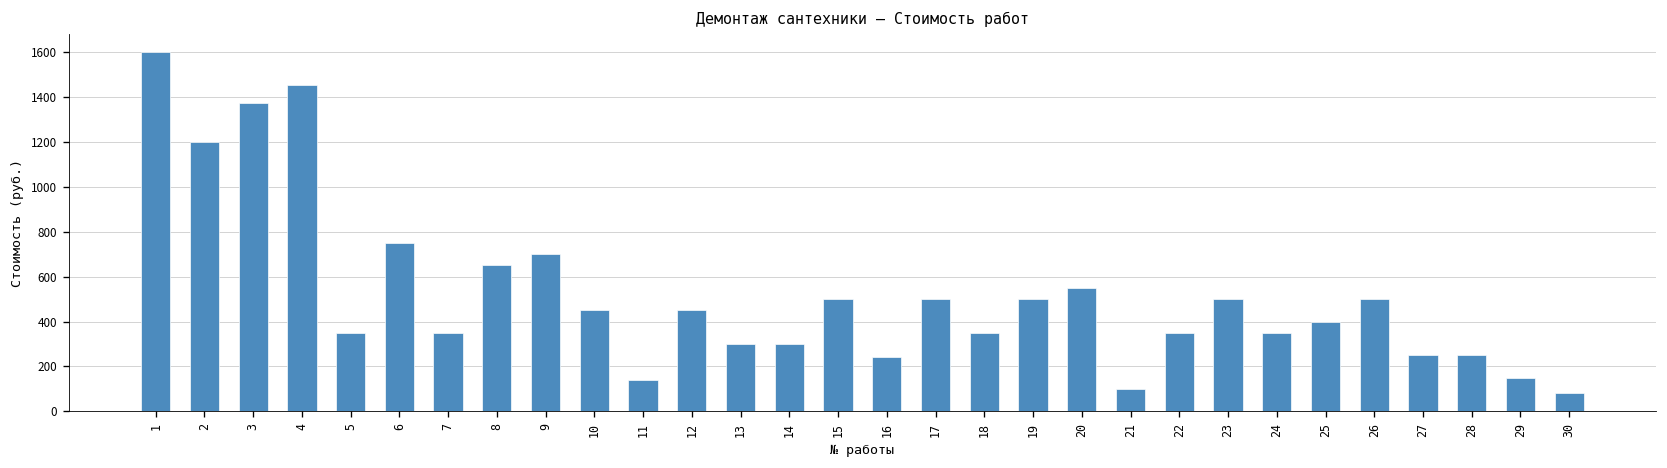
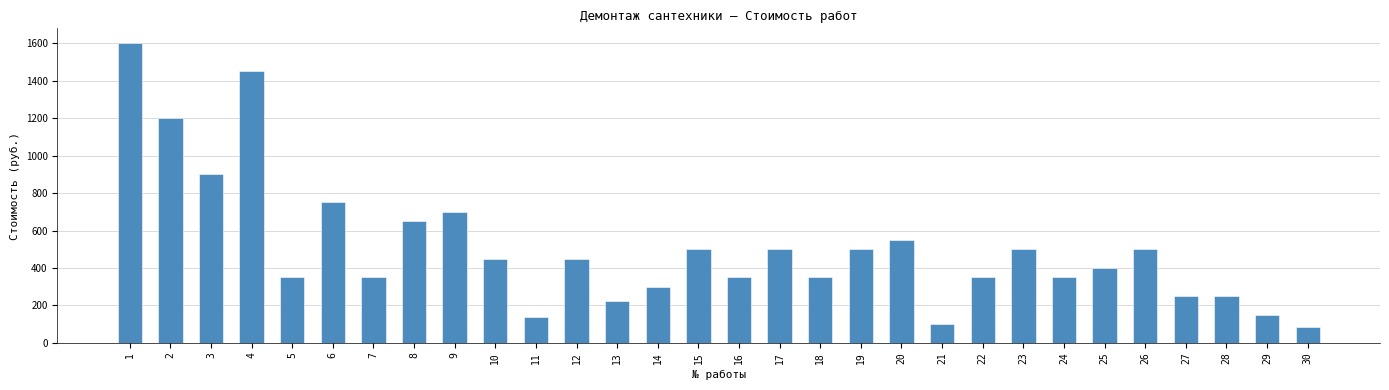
  {
    "1": 1600,
    "2": 1200,
-   "3": 1370,
+   "3": 900,
    "4": 1450,
    "5": 350,
    "6": 750,
    "7": 350,
    "8": 650,
    "9": 700,
    "10": 450,
    "11": 140,
    "12": 450,
-   "13": 300,
+   "13": 230,
    "14": 300,
    "15": 500,
-   "16": 240,
+   "16": 350,
    "17": 500,
    "18": 350,
    "19": 500,
    "20": 550,
    "21": 100,
    "22": 350,
    "23": 500,
    "24": 350,
    "25": 400,
    "26": 500,
    "27": 250,
    "28": 250,
    "29": 150,
    "30": 80
  }
